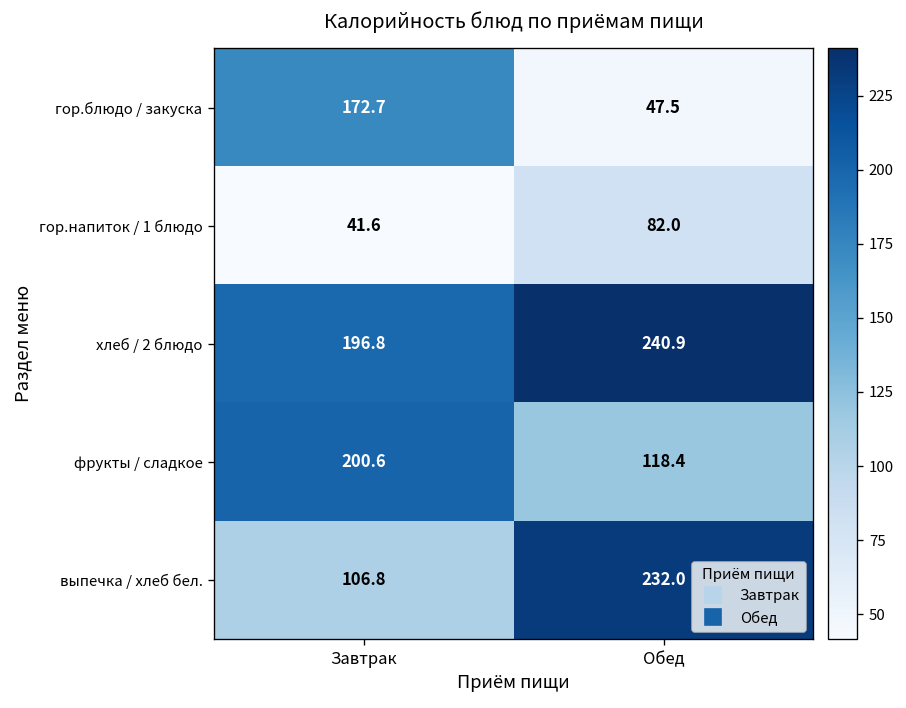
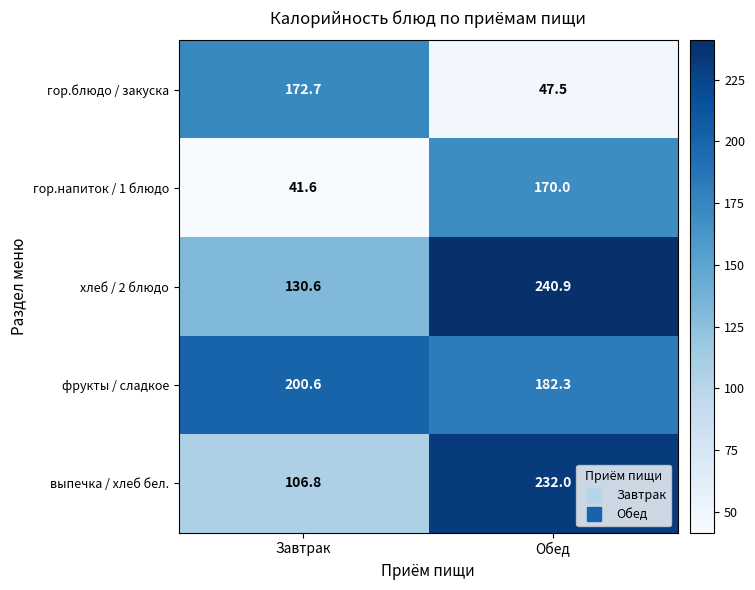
  {
    "гор.блюдо / закуска": {
      "Завтрак": 172.7,
      "Обед": 47.5
    },
    "гор.напиток / 1 блюдо": {
      "Завтрак": 41.6,
-     "Обед": 82.0
+     "Обед": 170.0
    },
    "хлеб / 2 блюдо": {
-     "Завтрак": 196.8,
+     "Завтрак": 130.6,
      "Обед": 240.9
    },
    "фрукты / сладкое": {
      "Завтрак": 200.6,
-     "Обед": 118.4
+     "Обед": 182.3
    },
    "выпечка / хлеб бел.": {
      "Завтрак": 106.8,
      "Обед": 232.0
    }
  }
